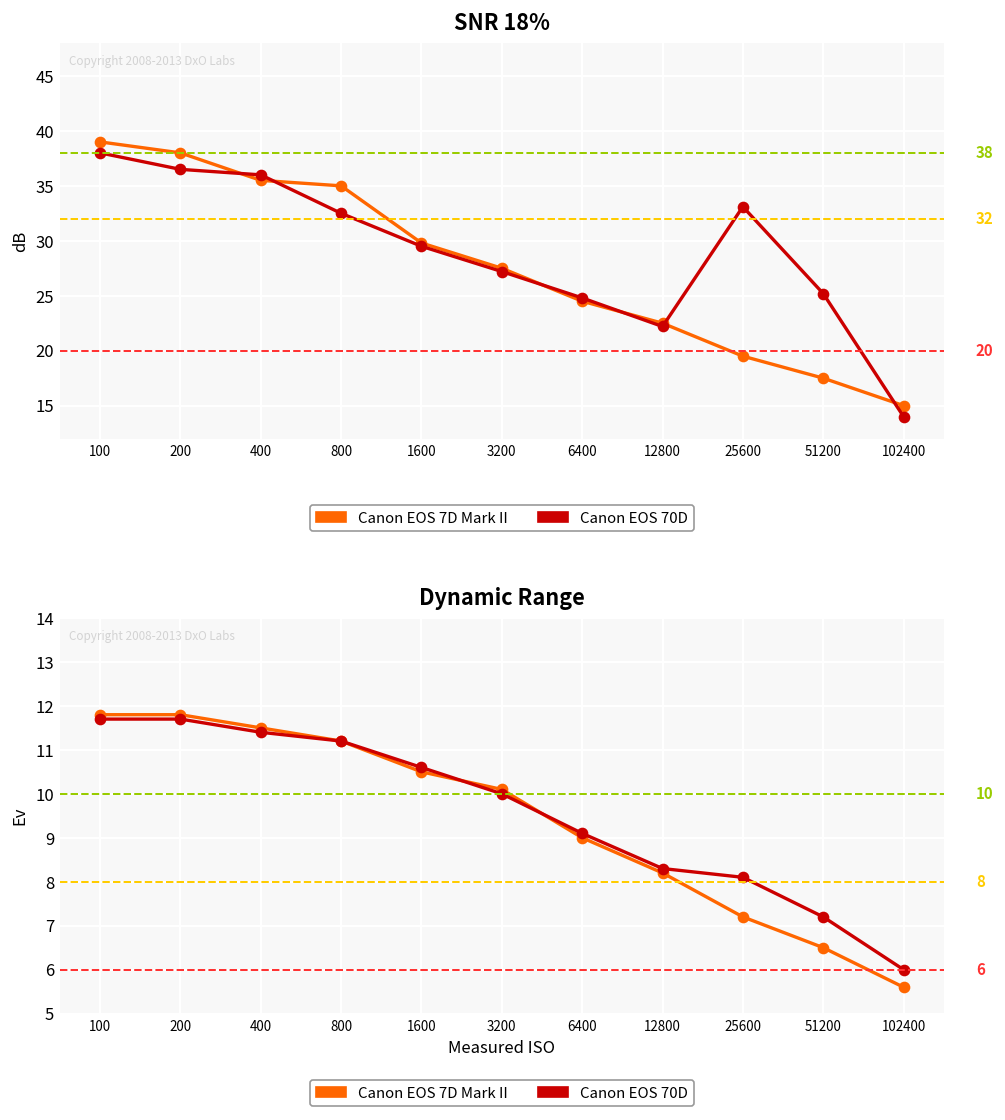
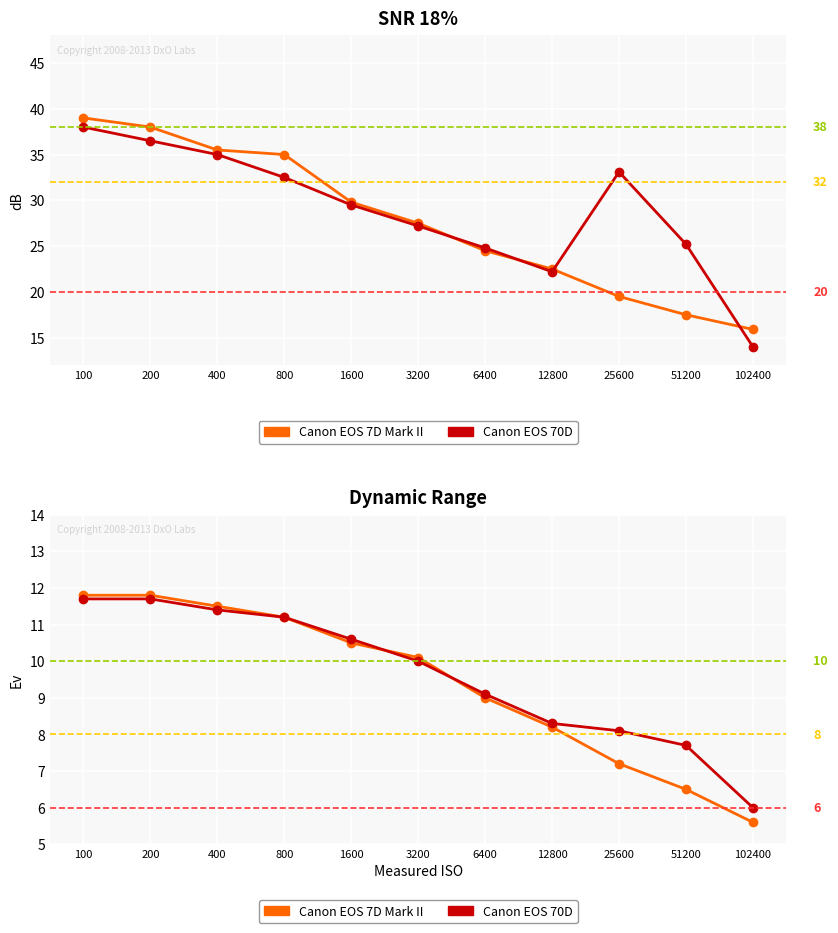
  {
    "SNR 18%": {
      "Canon EOS 7D Mark II": {
        "100": 39,
        "200": 38,
        "400": 36,
        "800": 35,
        "1600": 30,
        "3200": 28,
        "6400": 25,
        "12800": 23,
        "25600": 20,
        "51200": 18,
-       "102400": 15
+       "102400": 16
      },
      "Canon EOS 70D": {
        "100": 38,
        "200": 37,
-       "400": 36,
+       "400": 35,
        "800": 33,
        "1600": 30,
        "3200": 27,
        "6400": 25,
        "12800": 22,
        "25600": 33,
        "51200": 25,
        "102400": 14
      }
    },
    "Dynamic Range": {
      "Canon EOS 7D Mark II": {
        "100": 11.8,
        "200": 11.8,
        "400": 11.5,
        "1600": 10.5,
        "3200": 10.1,
        "6400": 9.0,
        "12800": 8.2,
        "25600": 7.2,
        "51200": 6.5,
        "102400": 5.6
      },
      "Canon EOS 70D": {
        "100": 11.7,
        "200": 11.7,
        "400": 11.4,
        "1600": 10.6,
        "3200": 10.0,
        "6400": 9.1,
        "12800": 8.3,
        "25600": 8.1,
-       "51200": 7.2,
+       "51200": 7.7,
        "102400": 6.0
      }
    }
  }
